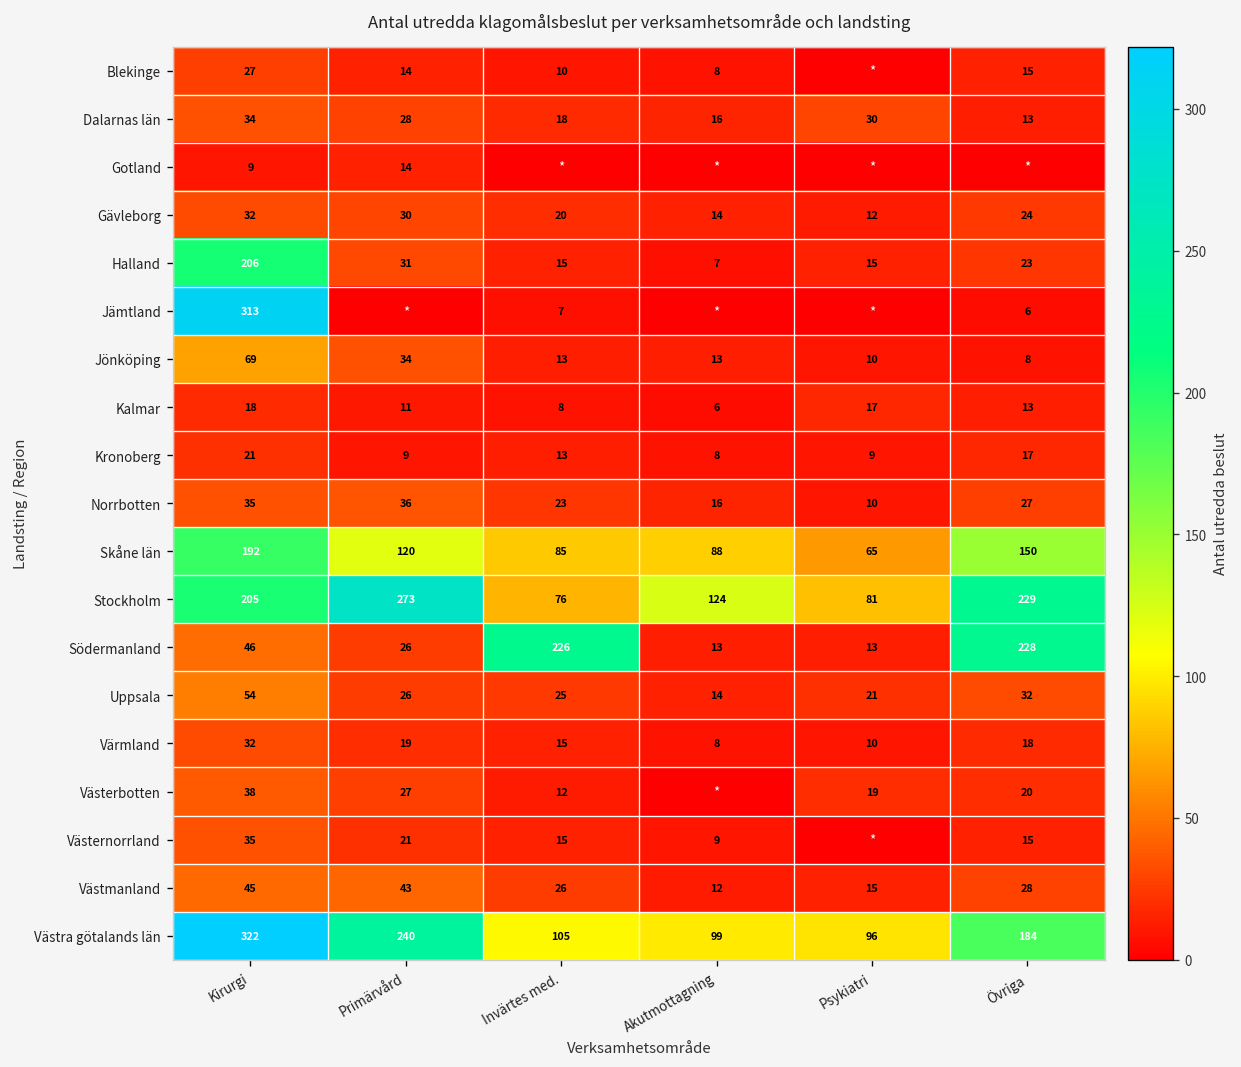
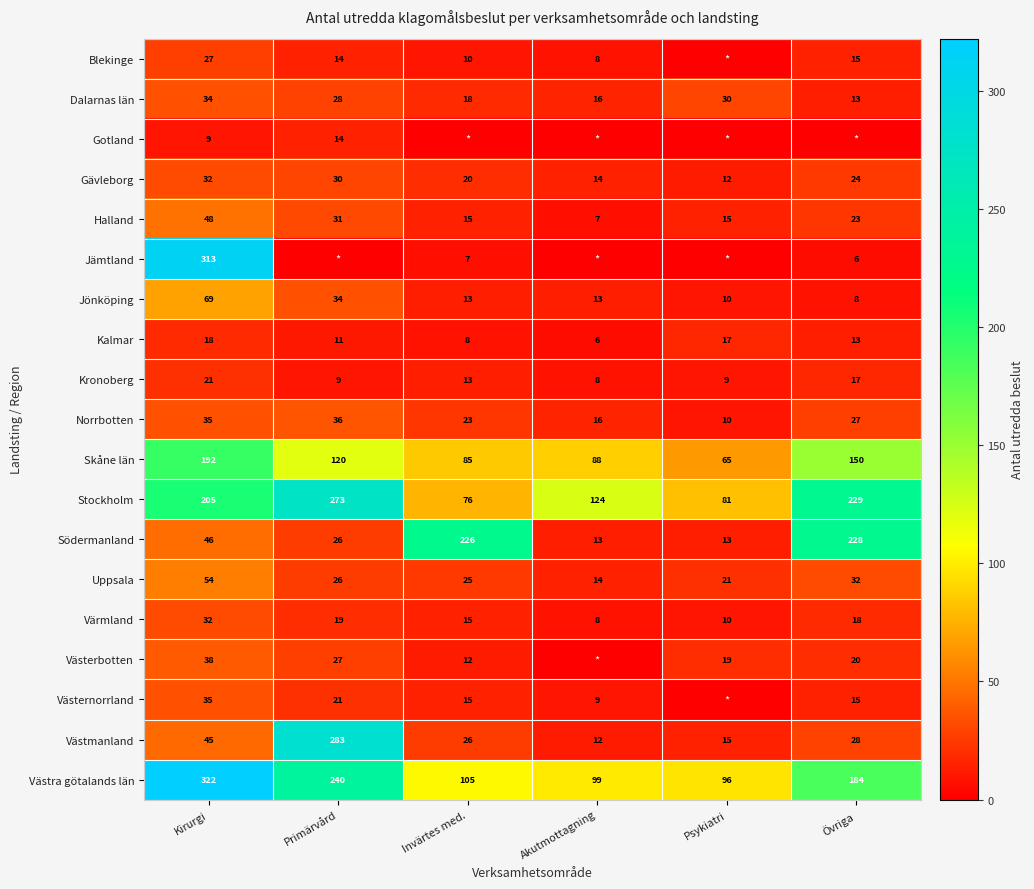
  {
    "Blekinge": {
      "Kirurgi": 27,
      "Primärvård": 14,
      "Invärtes med.": 10,
      "Akutmottagning": 8,
      "Övriga": 15
    },
    "Dalarnas län": {
      "Kirurgi": 34,
      "Primärvård": 28,
      "Invärtes med.": 18,
      "Akutmottagning": 16,
      "Psykiatri": 30,
      "Övriga": 13
    },
    "Gotland": {
      "Kirurgi": 9,
      "Primärvård": 14
    },
    "Gävleborg": {
      "Kirurgi": 32,
      "Primärvård": 30,
      "Invärtes med.": 20,
      "Akutmottagning": 14,
      "Psykiatri": 12,
      "Övriga": 24
    },
    "Halland": {
-     "Kirurgi": 206,
+     "Kirurgi": 48,
      "Primärvård": 31,
      "Invärtes med.": 15,
      "Akutmottagning": 7,
      "Psykiatri": 15,
      "Övriga": 23
    },
    "Jämtland": {
      "Kirurgi": 313,
      "Invärtes med.": 7,
      "Övriga": 6
    },
    "Jönköping": {
      "Kirurgi": 69,
      "Primärvård": 34,
      "Invärtes med.": 13,
      "Akutmottagning": 13,
      "Psykiatri": 10,
      "Övriga": 8
    },
    "Kalmar": {
      "Kirurgi": 18,
      "Primärvård": 11,
      "Invärtes med.": 8,
      "Akutmottagning": 6,
      "Psykiatri": 17,
      "Övriga": 13
    },
    "Kronoberg": {
      "Kirurgi": 21,
      "Primärvård": 9,
      "Invärtes med.": 13,
      "Akutmottagning": 8,
      "Psykiatri": 9,
      "Övriga": 17
    },
    "Norrbotten": {
      "Kirurgi": 35,
      "Primärvård": 36,
      "Invärtes med.": 23,
      "Akutmottagning": 16,
      "Psykiatri": 10,
      "Övriga": 27
    },
    "Skåne län": {
      "Kirurgi": 192,
      "Primärvård": 120,
      "Invärtes med.": 85,
      "Akutmottagning": 88,
      "Psykiatri": 65,
      "Övriga": 150
    },
    "Stockholm": {
      "Kirurgi": 205,
      "Primärvård": 273,
      "Invärtes med.": 76,
      "Akutmottagning": 124,
      "Psykiatri": 81,
      "Övriga": 229
    },
    "Södermanland": {
      "Kirurgi": 46,
      "Primärvård": 26,
      "Invärtes med.": 226,
      "Akutmottagning": 13,
      "Psykiatri": 13,
      "Övriga": 228
    },
    "Uppsala": {
      "Kirurgi": 54,
      "Primärvård": 26,
      "Invärtes med.": 25,
      "Akutmottagning": 14,
      "Psykiatri": 21,
      "Övriga": 32
    },
    "Värmland": {
      "Kirurgi": 32,
      "Primärvård": 19,
      "Invärtes med.": 15,
      "Akutmottagning": 8,
      "Psykiatri": 10,
      "Övriga": 18
    },
    "Västerbotten": {
      "Kirurgi": 38,
      "Primärvård": 27,
      "Invärtes med.": 12,
      "Psykiatri": 19,
      "Övriga": 20
    },
    "Västernorrland": {
      "Kirurgi": 35,
      "Primärvård": 21,
      "Invärtes med.": 15,
      "Akutmottagning": 9,
      "Övriga": 15
    },
    "Västmanland": {
      "Kirurgi": 45,
-     "Primärvård": 43,
+     "Primärvård": 283,
      "Invärtes med.": 26,
      "Akutmottagning": 12,
      "Psykiatri": 15,
      "Övriga": 28
    },
    "Västra götalands län": {
      "Kirurgi": 322,
      "Primärvård": 240,
      "Invärtes med.": 105,
      "Akutmottagning": 99,
      "Psykiatri": 96,
      "Övriga": 184
    }
  }
